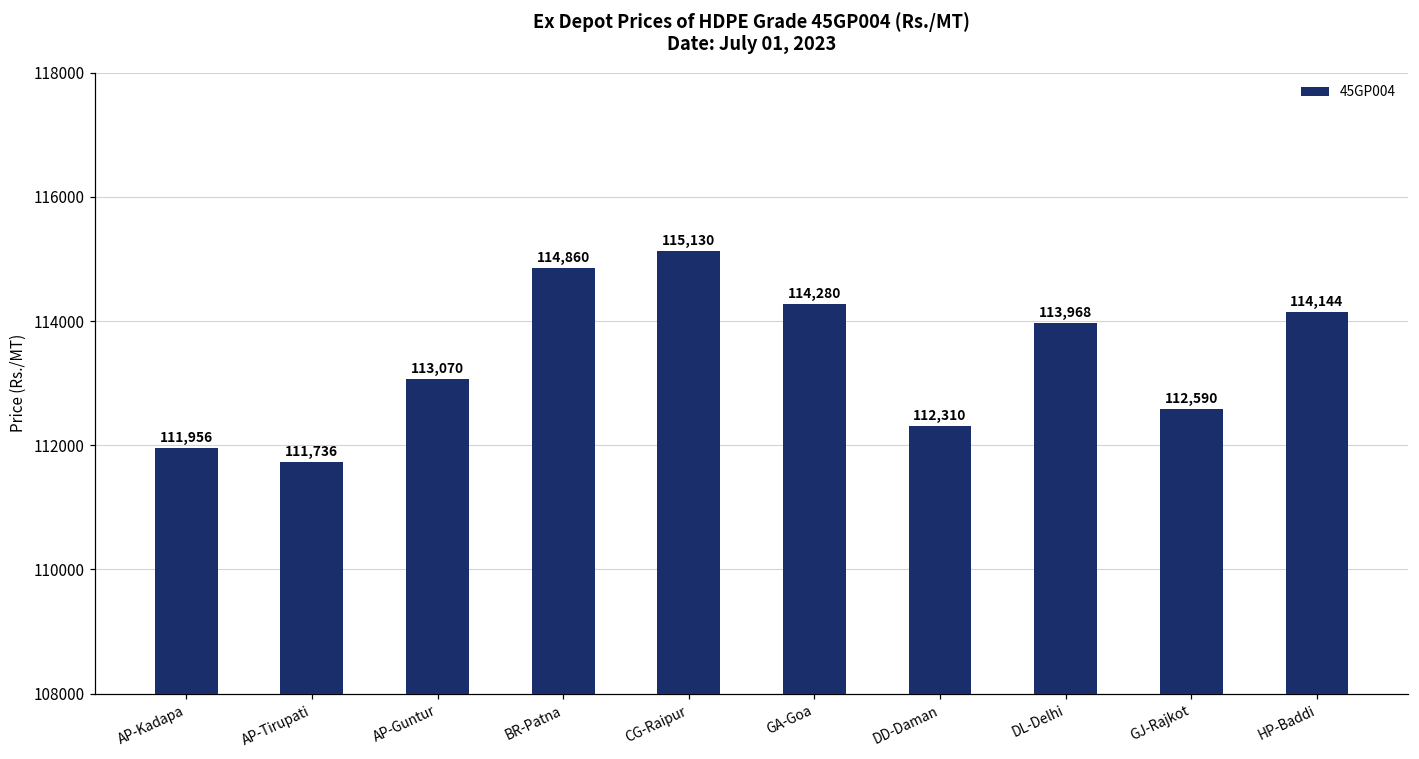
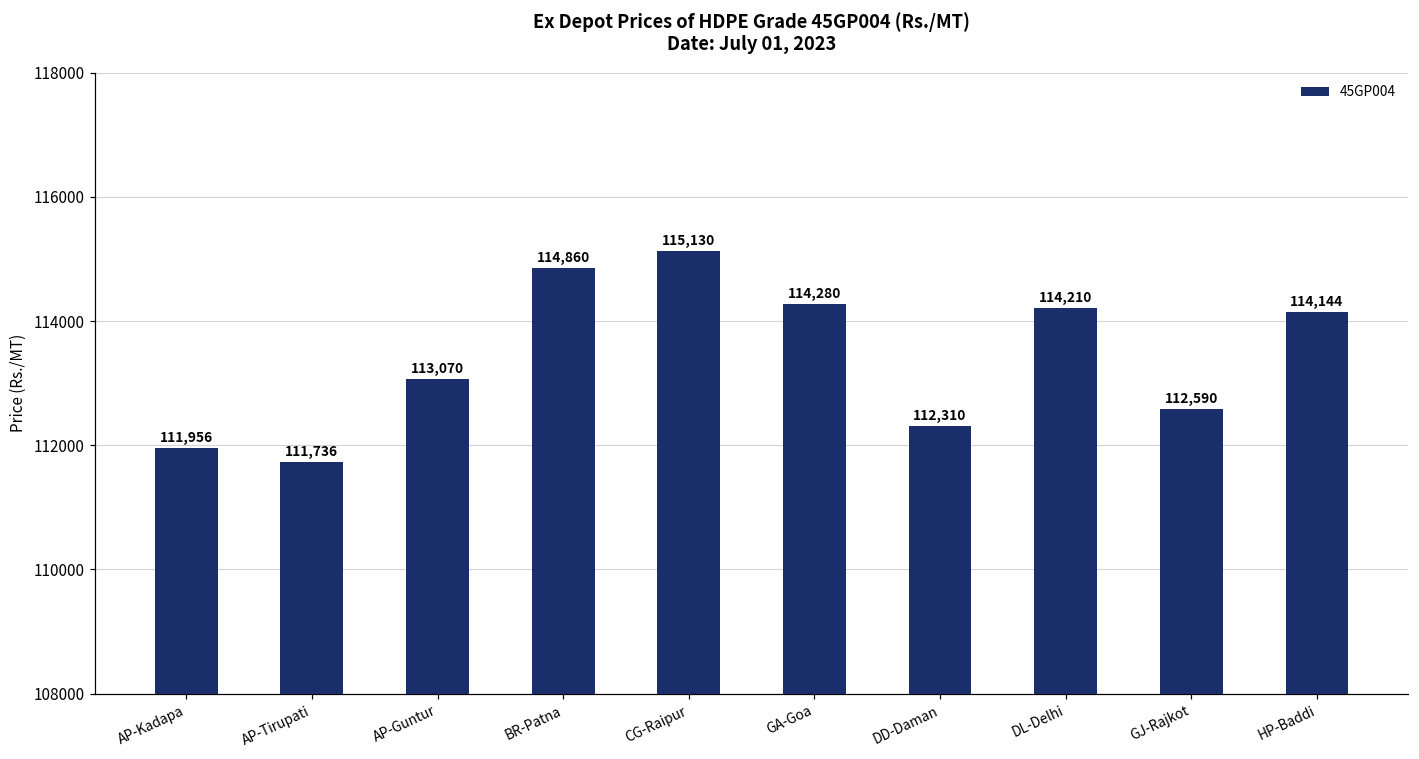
  {
    "AP-Kadapa": "111,956",
    "AP-Tirupati": "111,736",
    "AP-Guntur": "113,070",
    "BR-Patna": "114,860",
    "CG-Raipur": "115,130",
    "GA-Goa": "114,280",
    "DD-Daman": "112,310",
-   "DL-Delhi": "113,968",
+   "DL-Delhi": "114,210",
    "GJ-Rajkot": "112,590",
    "HP-Baddi": "114,144"
  }
